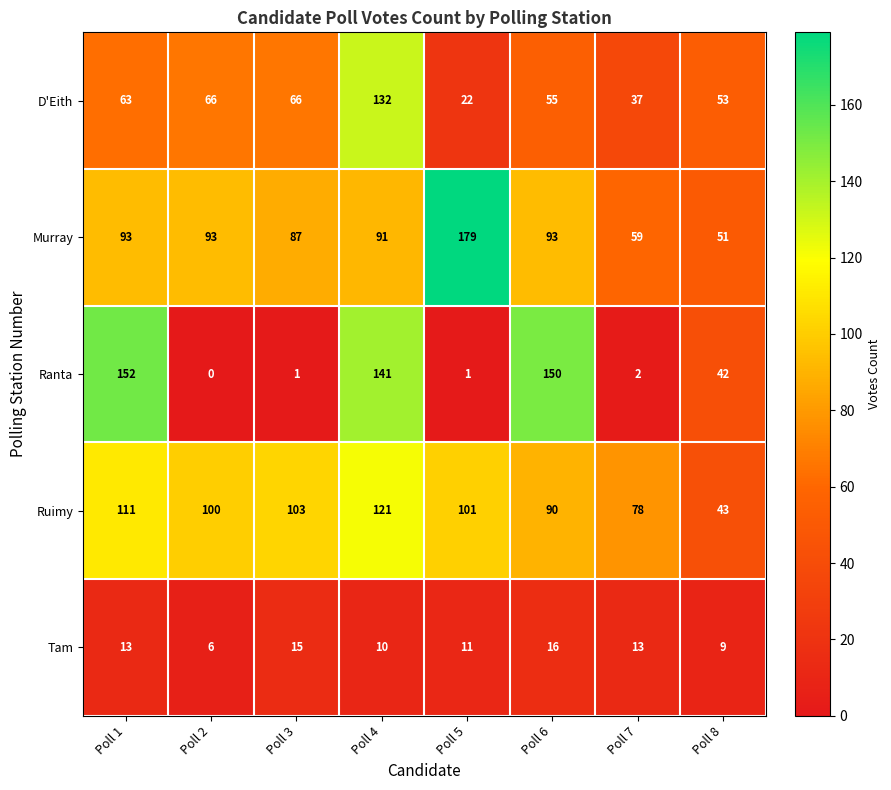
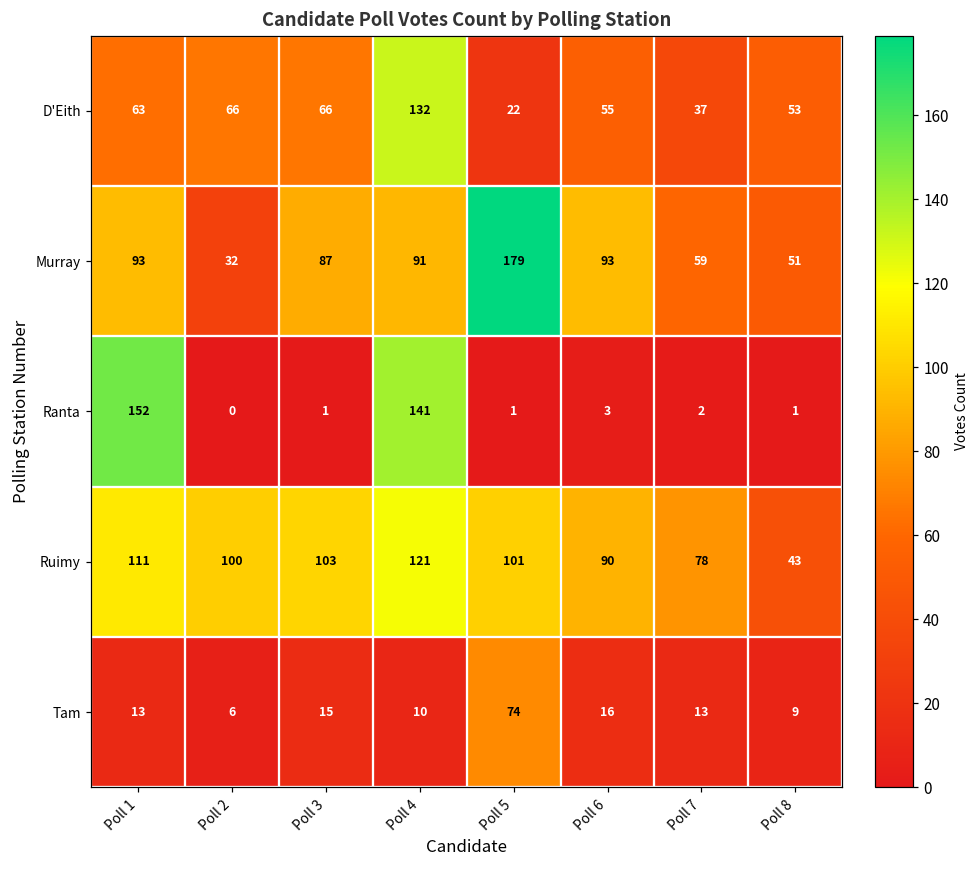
  {
    "D'Eith": {
      "Poll 1": 63,
      "Poll 2": 66,
      "Poll 3": 66,
      "Poll 4": 132,
      "Poll 5": 22,
      "Poll 6": 55,
      "Poll 7": 37,
      "Poll 8": 53
    },
    "Murray": {
      "Poll 1": 93,
-     "Poll 2": 93,
+     "Poll 2": 32,
      "Poll 3": 87,
      "Poll 4": 91,
      "Poll 5": 179,
      "Poll 6": 93,
      "Poll 7": 59,
      "Poll 8": 51
    },
    "Ranta": {
      "Poll 1": 152,
      "Poll 2": 0,
      "Poll 3": 1,
      "Poll 4": 141,
      "Poll 5": 1,
-     "Poll 6": 150,
+     "Poll 6": 3,
      "Poll 7": 2,
-     "Poll 8": 42
+     "Poll 8": 1
    },
    "Ruimy": {
      "Poll 1": 111,
      "Poll 2": 100,
      "Poll 3": 103,
      "Poll 4": 121,
      "Poll 5": 101,
      "Poll 6": 90,
      "Poll 7": 78,
      "Poll 8": 43
    },
    "Tam": {
      "Poll 1": 13,
      "Poll 2": 6,
      "Poll 3": 15,
      "Poll 4": 10,
-     "Poll 5": 11,
+     "Poll 5": 74,
      "Poll 6": 16,
      "Poll 7": 13,
      "Poll 8": 9
    }
  }
